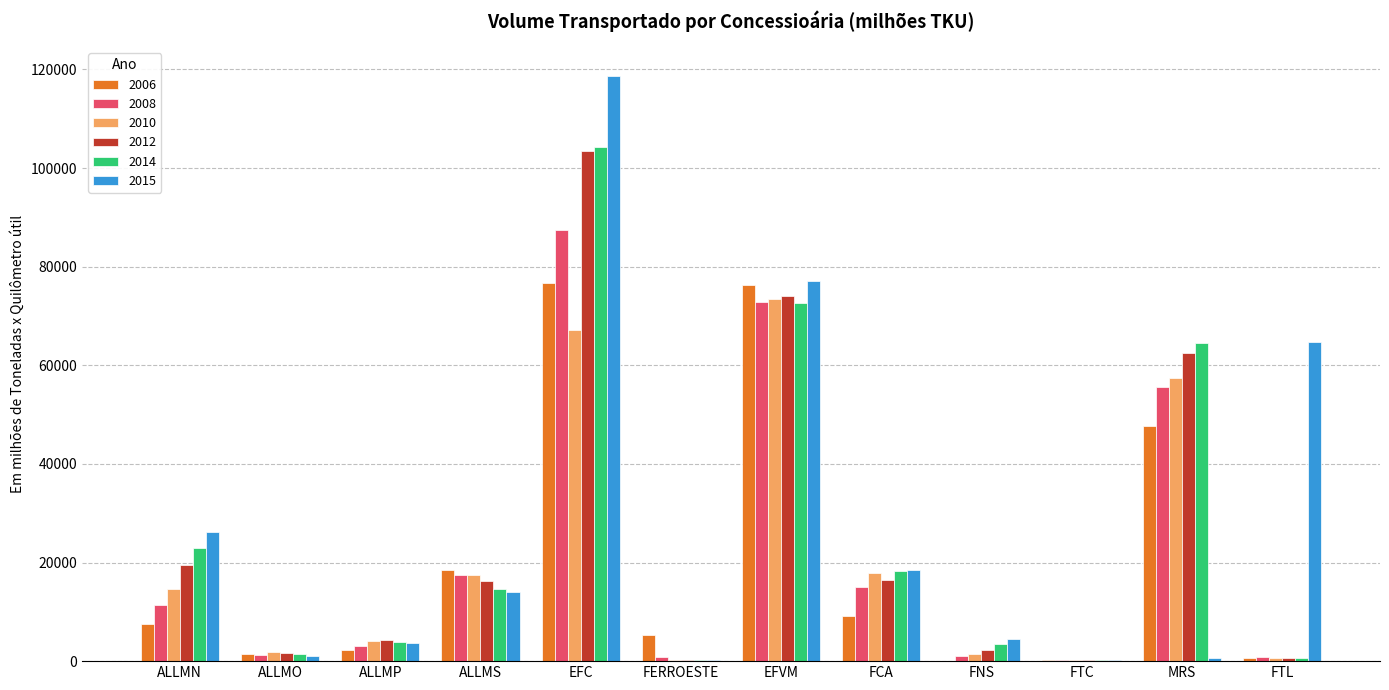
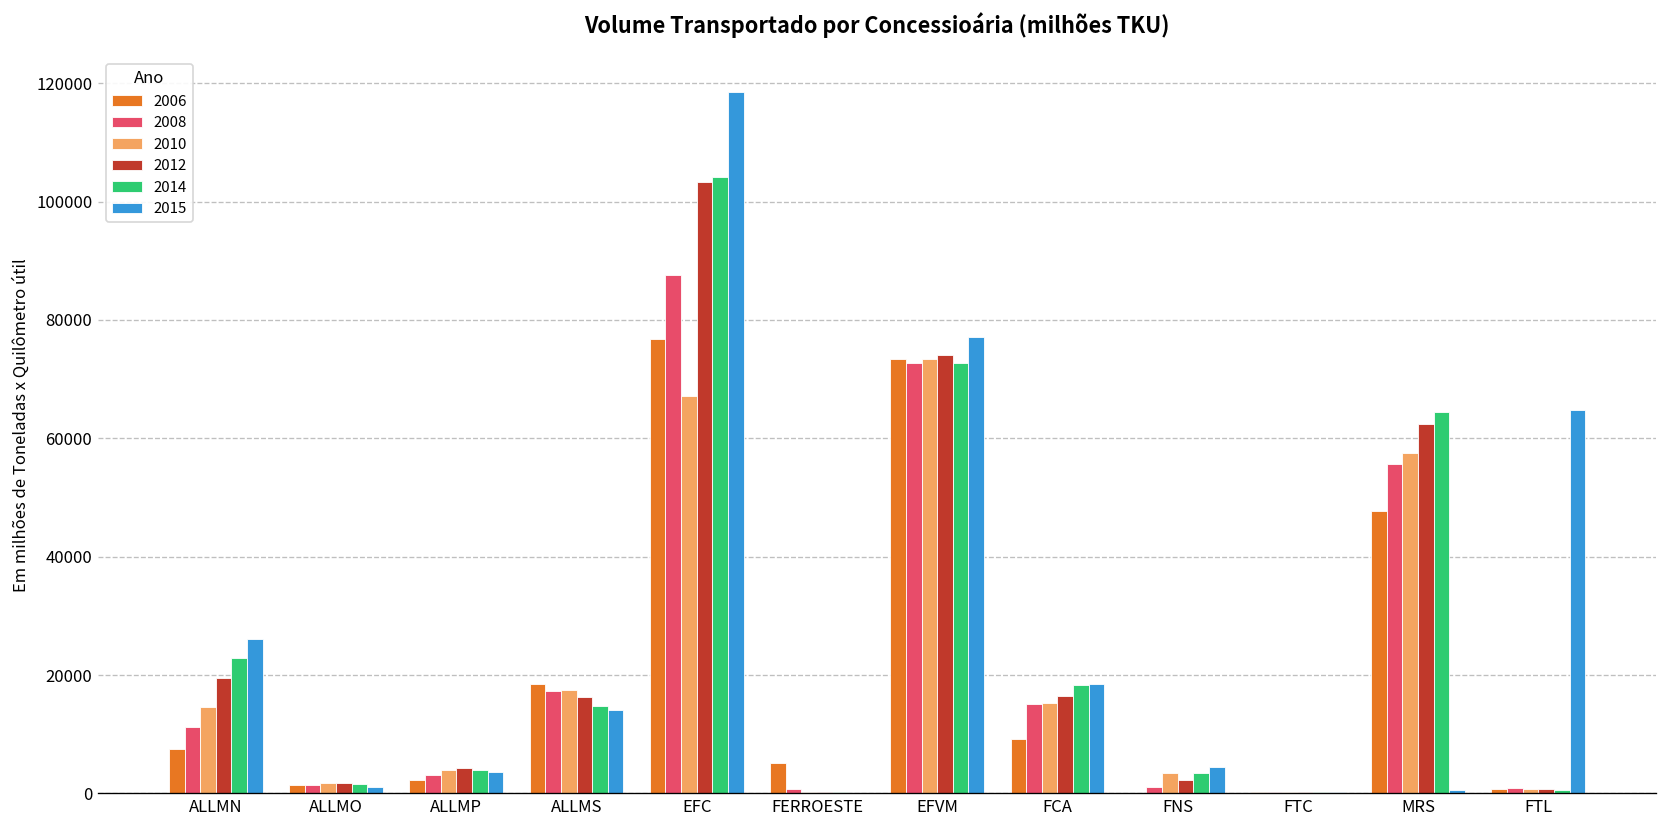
  {
    "2006": {
      "ALLMN": 7000,
      "ALLMO": 1000,
      "ALLMP": 2000,
      "ALLMS": 18000,
      "EFC": 77000,
      "FERROESTE": 5000,
-     "EFVM": 76000,
+     "EFVM": 73000,
      "FCA": 9000,
      "FNS": 0,
      "MRS": 48000,
      "FTL": 1000
    },
    "2008": {
      "ALLMN": 11000,
      "ALLMO": 1000,
      "ALLMP": 3000,
      "ALLMS": 17000,
      "EFC": 88000,
      "FERROESTE": 1000,
      "EFVM": 73000,
      "FCA": 15000,
      "FNS": 1000,
      "MRS": 56000,
      "FTL": 1000
    },
    "2010": {
      "ALLMN": 15000,
      "ALLMO": 2000,
      "ALLMP": 4000,
      "ALLMS": 17000,
      "EFC": 67000,
      "EFVM": 73000,
-     "FCA": 18000,
-     "FNS": 2000,
+     "FCA": 15000,
+     "FNS": 3000,
      "MRS": 57000,
      "FTL": 1000
    },
    "2012": {
      "ALLMN": 19000,
      "ALLMO": 2000,
      "ALLMP": 4000,
      "ALLMS": 16000,
      "EFC": 103000,
      "EFVM": 74000,
      "FCA": 16000,
      "FNS": 2000,
      "MRS": 62000,
      "FTL": 1000
    },
    "2014": {
      "ALLMN": 23000,
      "ALLMO": 2000,
      "ALLMP": 4000,
      "ALLMS": 15000,
      "EFC": 104000,
      "EFVM": 73000,
      "FCA": 18000,
      "FNS": 4000,
      "MRS": 64000,
      "FTL": 1000
    },
    "2015": {
      "ALLMN": 26000,
      "ALLMO": 1000,
      "ALLMP": 4000,
      "ALLMS": 14000,
      "EFC": 119000,
      "EFVM": 77000,
      "FCA": 18000,
      "FNS": 4000,
      "MRS": 1000,
      "FTL": 65000
    }
  }
